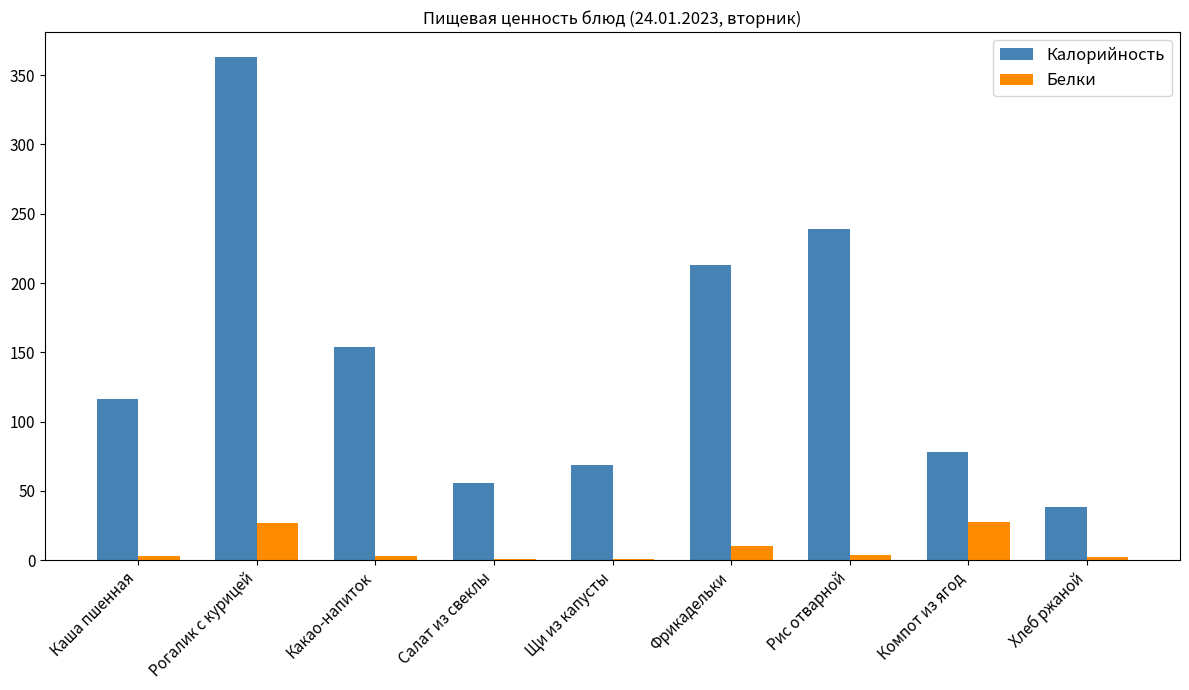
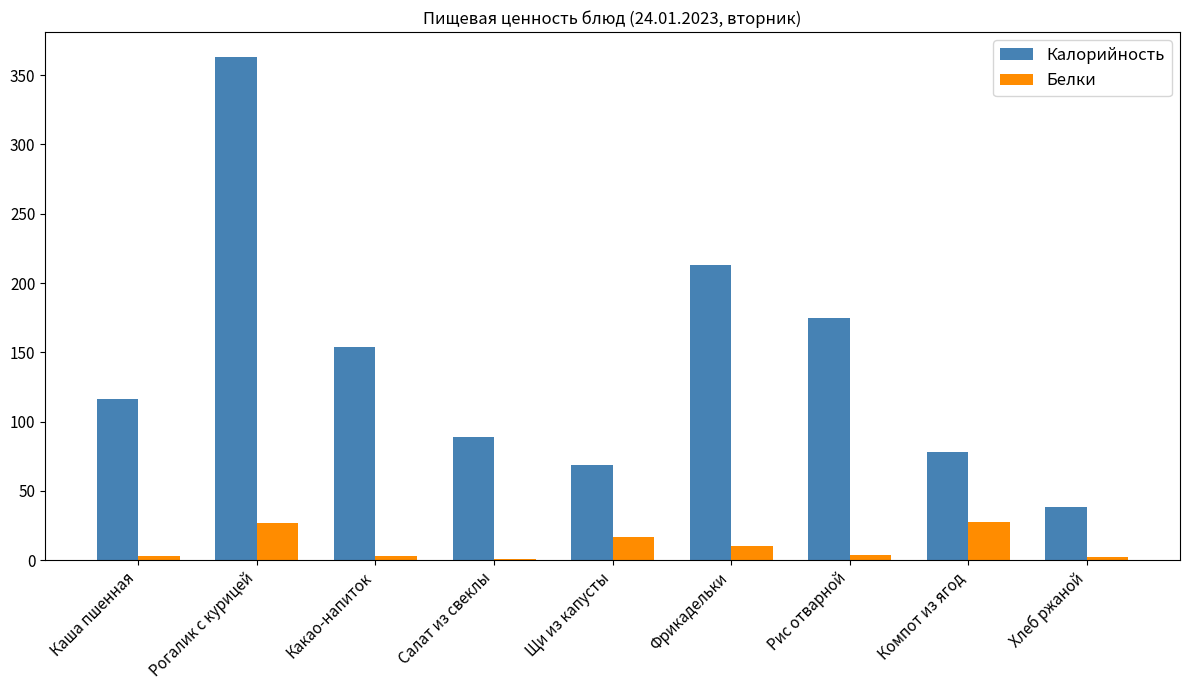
  {
    "Калорийность": {
      "Каша пшенная": 116,
      "Рогалик с курицей": 363,
      "Какао-напиток": 154,
-     "Салат из свеклы": 56,
+     "Салат из свеклы": 89,
      "Щи из капусты": 69,
      "Фрикадельки": 213,
-     "Рис отварной": 239,
+     "Рис отварной": 175,
      "Компот из ягод": 78,
      "Хлеб ржаной": 38
    },
    "Белки": {
      "Каша пшенная": 3,
      "Рогалик с курицей": 27,
      "Какао-напиток": 3,
-     "Щи из капусты": 1,
+     "Щи из капусты": 17,
      "Фрикадельки": 10,
      "Рис отварной": 4,
      "Компот из ягод": 28,
      "Хлеб ржаной": 2
    }
  }
